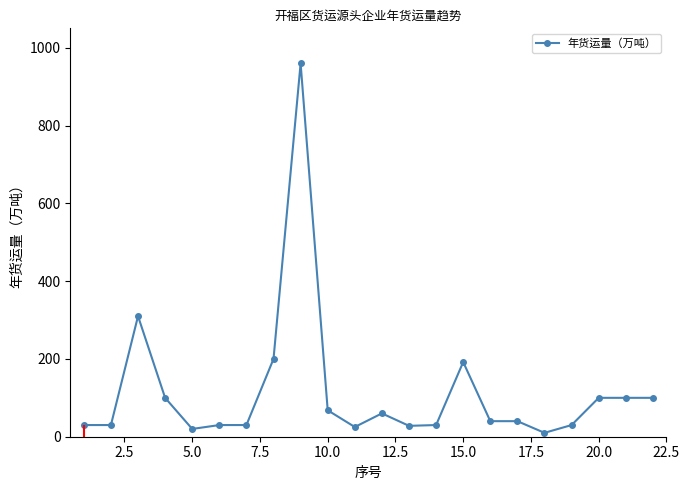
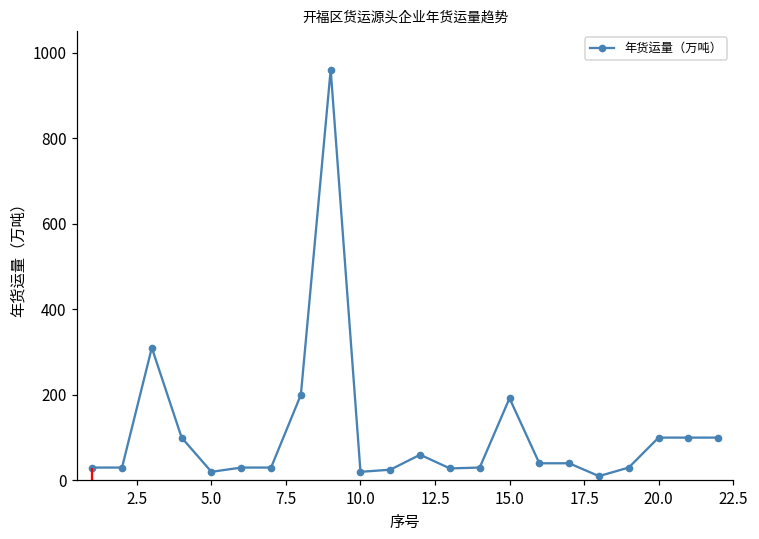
  {
    "5.0": 20,
-   "10.0": 70,
+   "10.0": 20,
    "15.0": 190,
    "20.0": 100
  }
